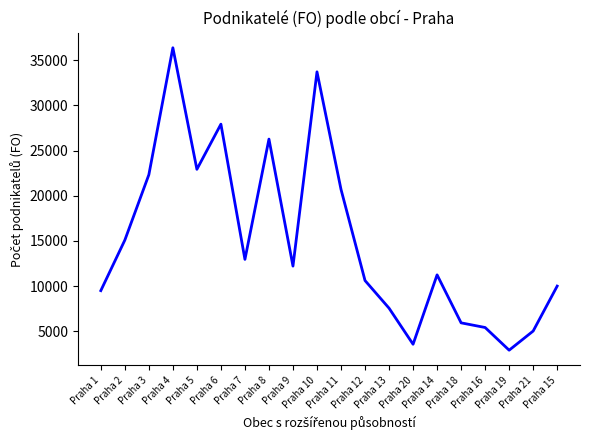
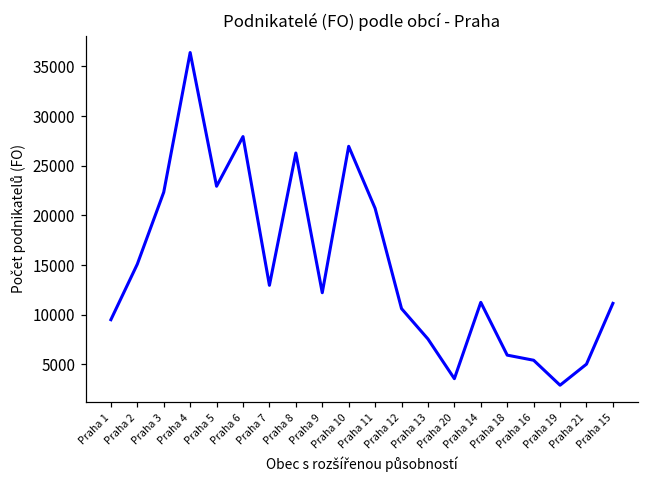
  {
    "Praha 1": 10000,
    "Praha 2": 15000,
    "Praha 3": 22000,
    "Praha 4": 36000,
    "Praha 5": 23000,
    "Praha 6": 28000,
    "Praha 7": 13000,
    "Praha 8": 26000,
    "Praha 9": 12000,
-   "Praha 10": 34000,
+   "Praha 10": 27000,
    "Praha 11": 21000,
    "Praha 12": 11000,
    "Praha 13": 8000,
    "Praha 20": 4000,
    "Praha 14": 11000,
    "Praha 18": 6000,
    "Praha 16": 5000,
    "Praha 19": 3000,
    "Praha 21": 5000,
-   "Praha 15": 10000
+   "Praha 15": 11000
  }
